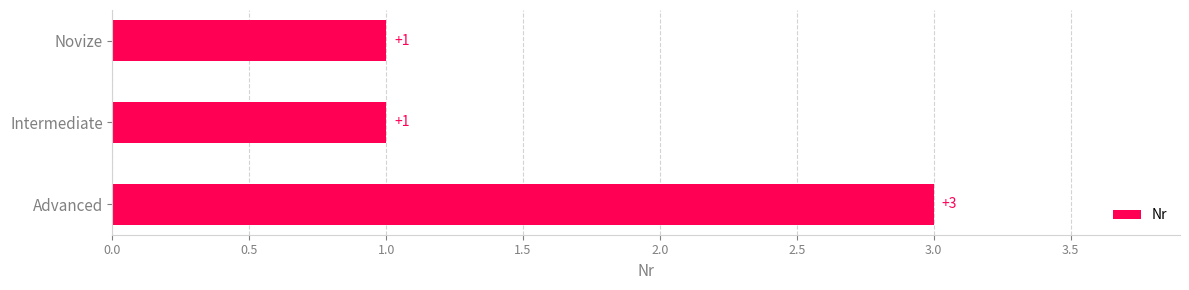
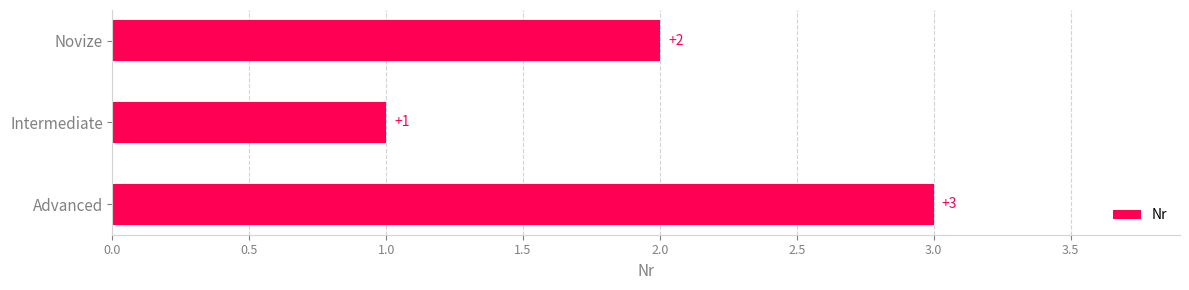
  {
-   "Novize": "+1",
+   "Novize": "+2",
    "Intermediate": "+1",
    "Advanced": "+3"
  }
